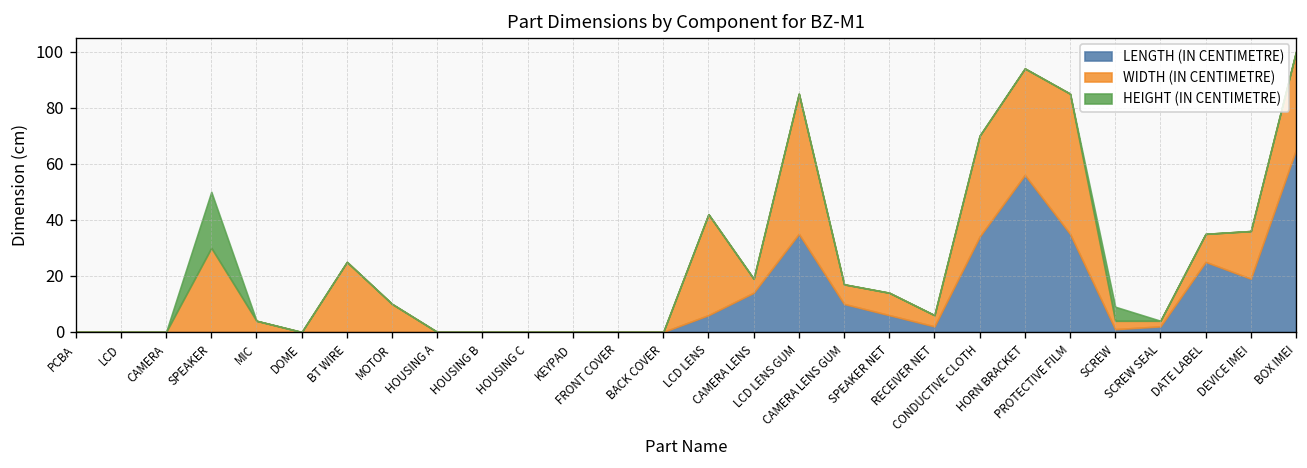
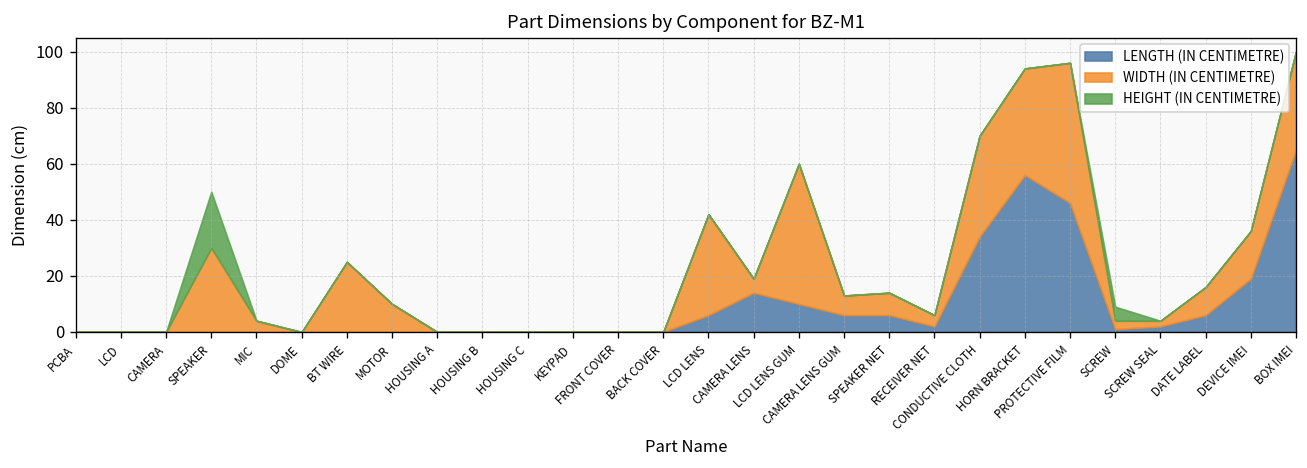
  {
    "LENGTH (IN CENTIMETRE)": {
      "SPEAKER": 0,
      "MIC": 0,
      "BT WIRE": 0,
      "MOTOR": 0,
      "LCD LENS": 6,
      "CAMERA LENS": 14,
-     "LCD LENS GUM": 35,
-     "CAMERA LENS GUM": 10,
+     "LCD LENS GUM": 10,
+     "CAMERA LENS GUM": 6,
      "SPEAKER NET": 6,
      "RECEIVER NET": 2,
      "CONDUCTIVE CLOTH": 34,
      "HORN BRACKET": 56,
-     "PROTECTIVE FILM": 35,
+     "PROTECTIVE FILM": 46,
      "SCREW SEAL": 2,
-     "DATE LABEL": 25,
+     "DATE LABEL": 6,
      "DEVICE IMEI": 19,
      "BOX IMEI": 65
    },
    "WIDTH (IN CENTIMETRE)": {
      "SPEAKER": 30,
      "SCREW": 3
    },
    "HEIGHT (IN CENTIMETRE)": {
      "SPEAKER": 20,
      "SCREW": 5
    }
  }
